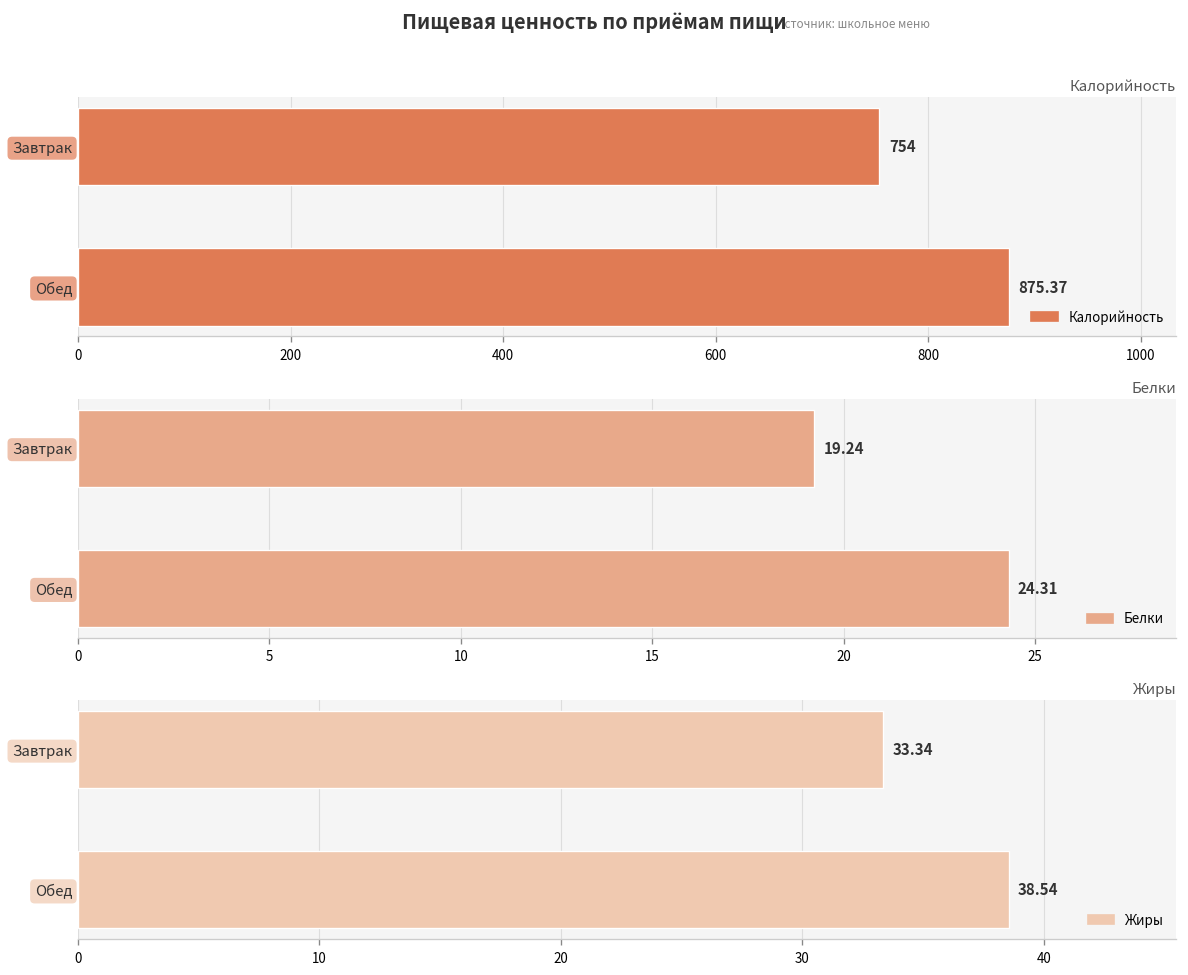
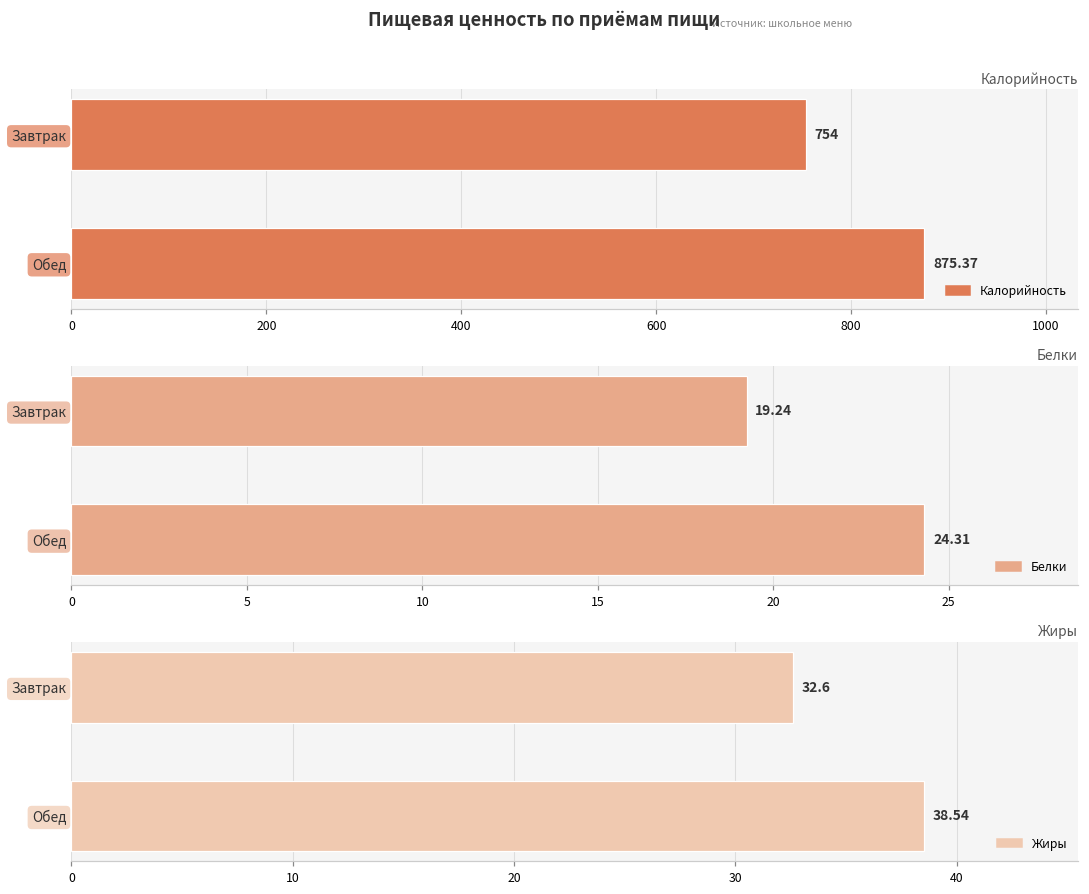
  {
    "Калорийность": {
      "Завтрак": 754,
      "Обед": 875.37
    },
    "Белки": {
      "Завтрак": 19.24,
      "Обед": 24.31
    },
    "Жиры": {
-     "Завтрак": 33.34,
+     "Завтрак": 32.6,
      "Обед": 38.54
    }
  }
